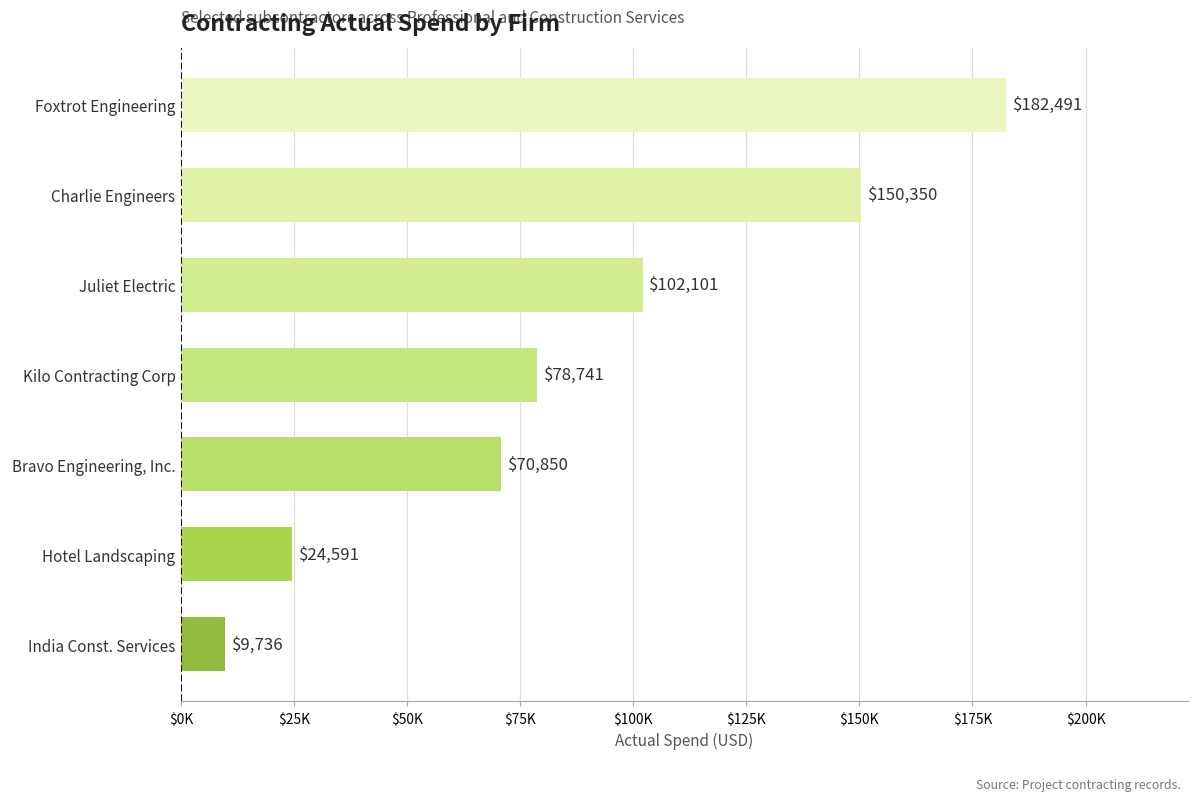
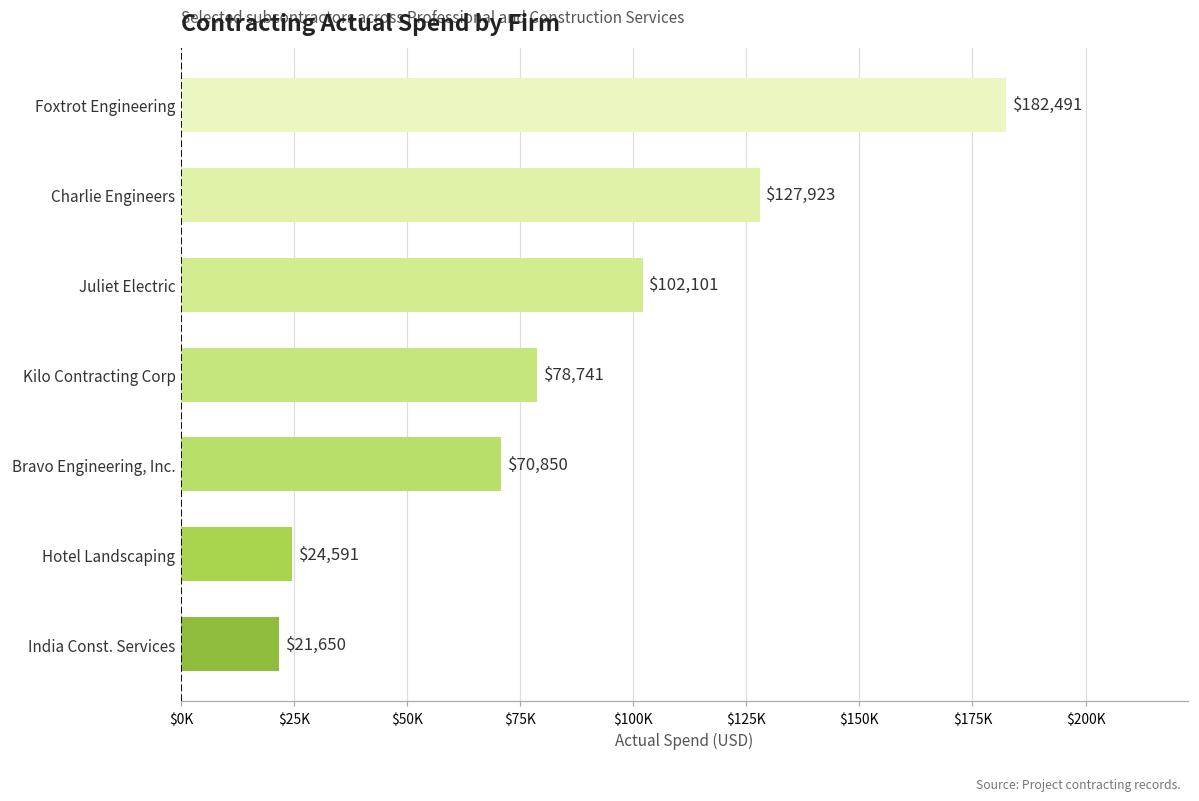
  {
    "Foxtrot Engineering": "$182,491",
-   "Charlie Engineers": "$150,350",
+   "Charlie Engineers": "$127,923",
    "Juliet Electric": "$102,101",
    "Kilo Contracting Corp": "$78,741",
    "Bravo Engineering, Inc.": "$70,850",
    "Hotel Landscaping": "$24,591",
-   "India Const. Services": "$9,736"
+   "India Const. Services": "$21,650"
  }
